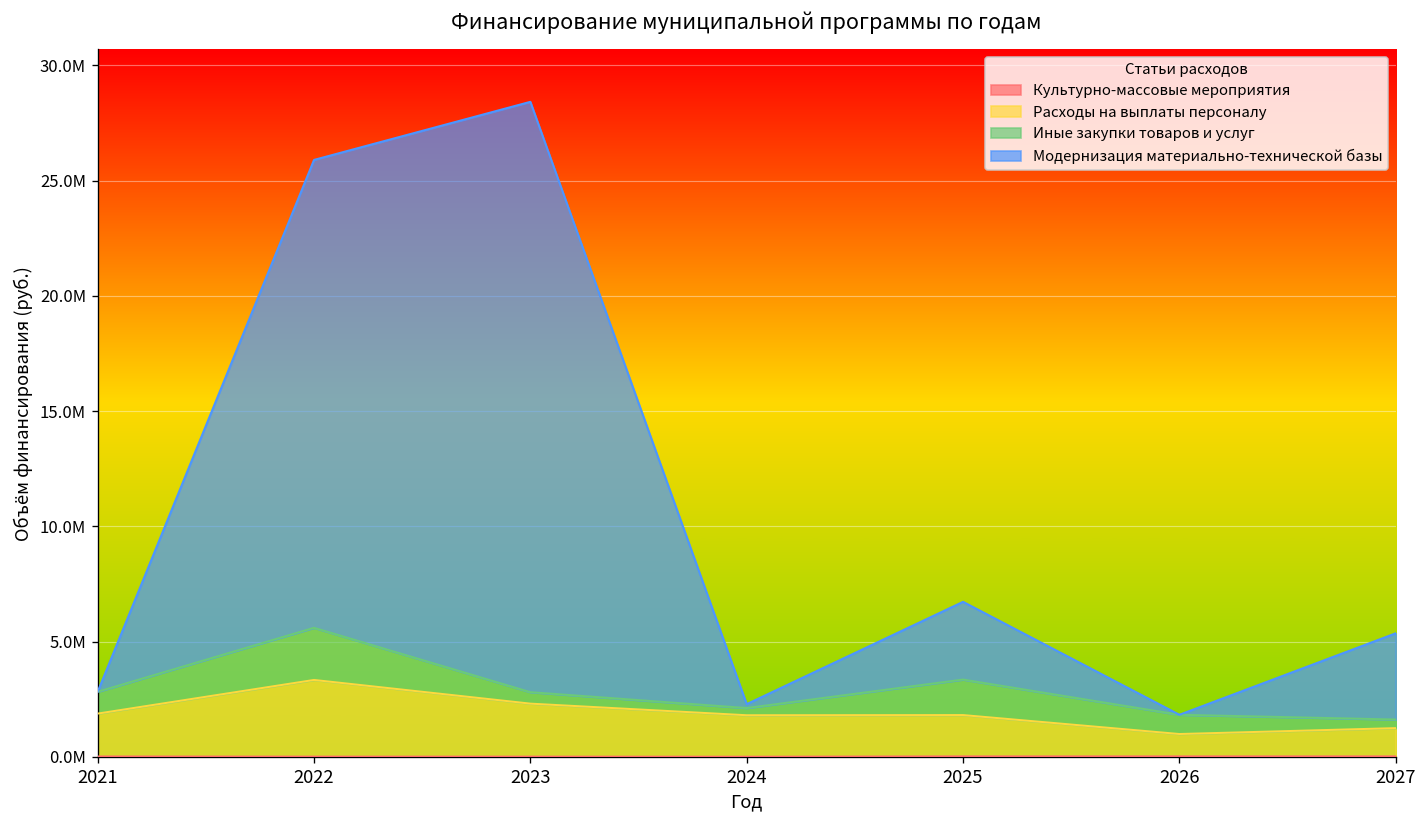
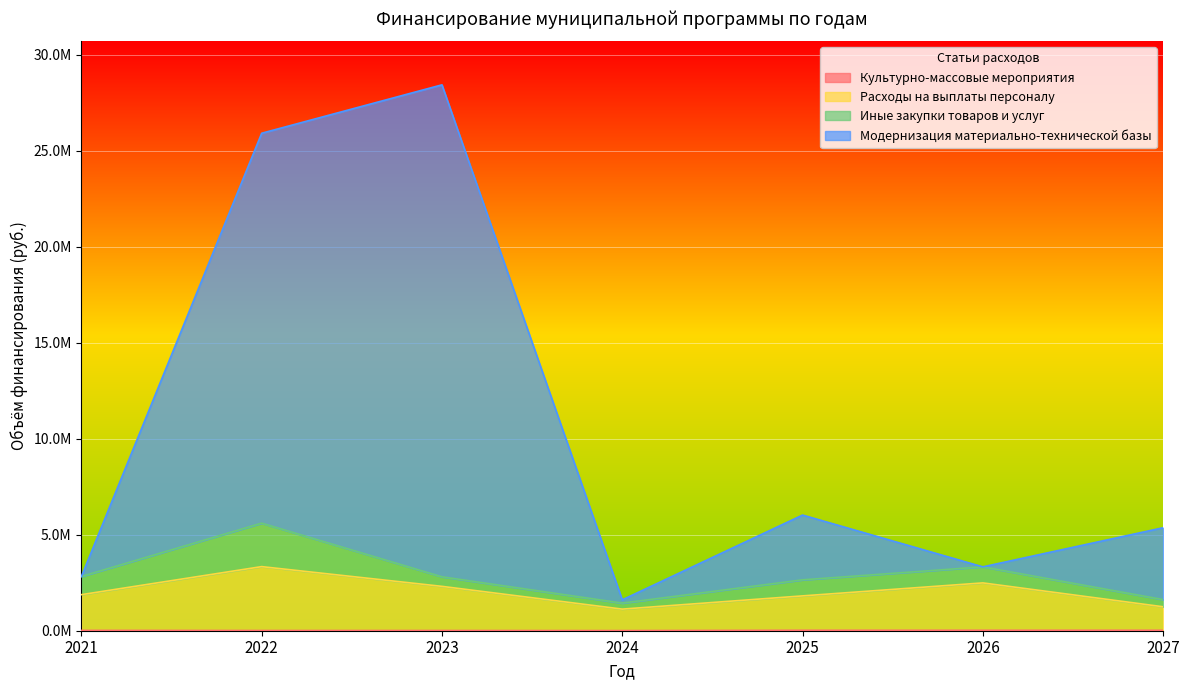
  {
    "Культурно-массовые мероприятия": {
      "2021": 0,
      "2022": 0,
      "2023": 0,
      "2024": 0,
      "2025": 0,
      "2026": 0,
      "2027": 0
    },
    "Расходы на выплаты персоналу": {
      "2021": 1900000,
      "2022": 3300000,
      "2023": 2300000,
-     "2024": 1800000,
+     "2024": 1100000,
      "2025": 1800000,
-     "2026": 1000000,
+     "2026": 2500000,
      "2027": 1200000
    },
    "Иные закупки товаров и услуг": {
      "2022": 2300000,
      "2023": 500000,
      "2024": 300000,
-     "2025": 1500000,
+     "2025": 800000,
      "2027": 400000
    },
    "Модернизация материально-технической базы": {
      "2022": 20300000,
      "2023": 25600000,
      "2024": 200000,
      "2025": 3400000,
      "2027": 3700000
    }
  }
